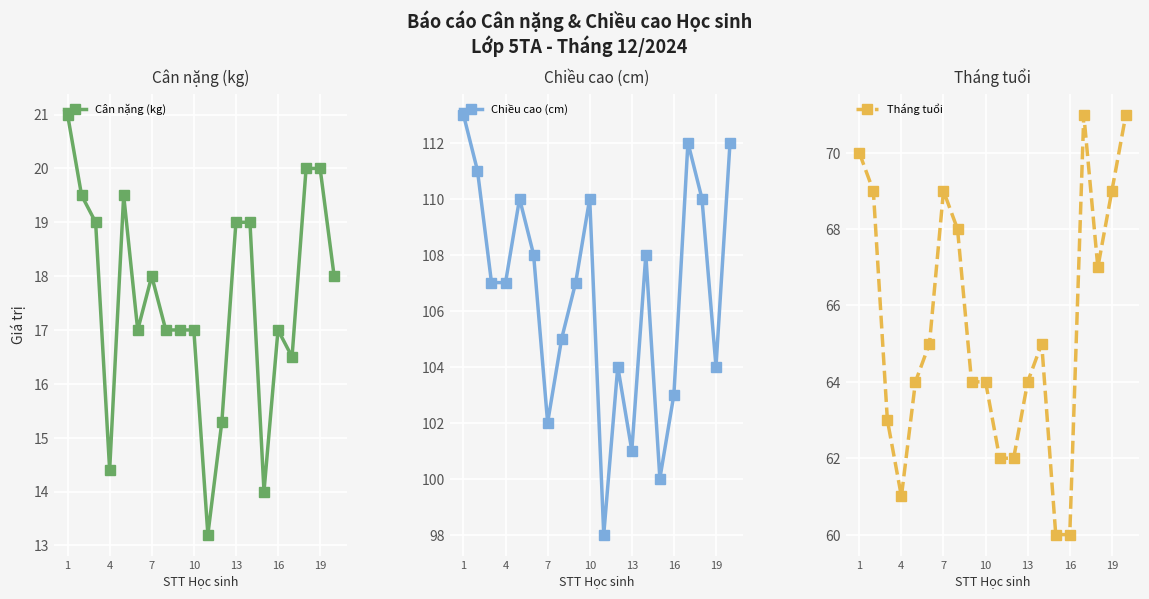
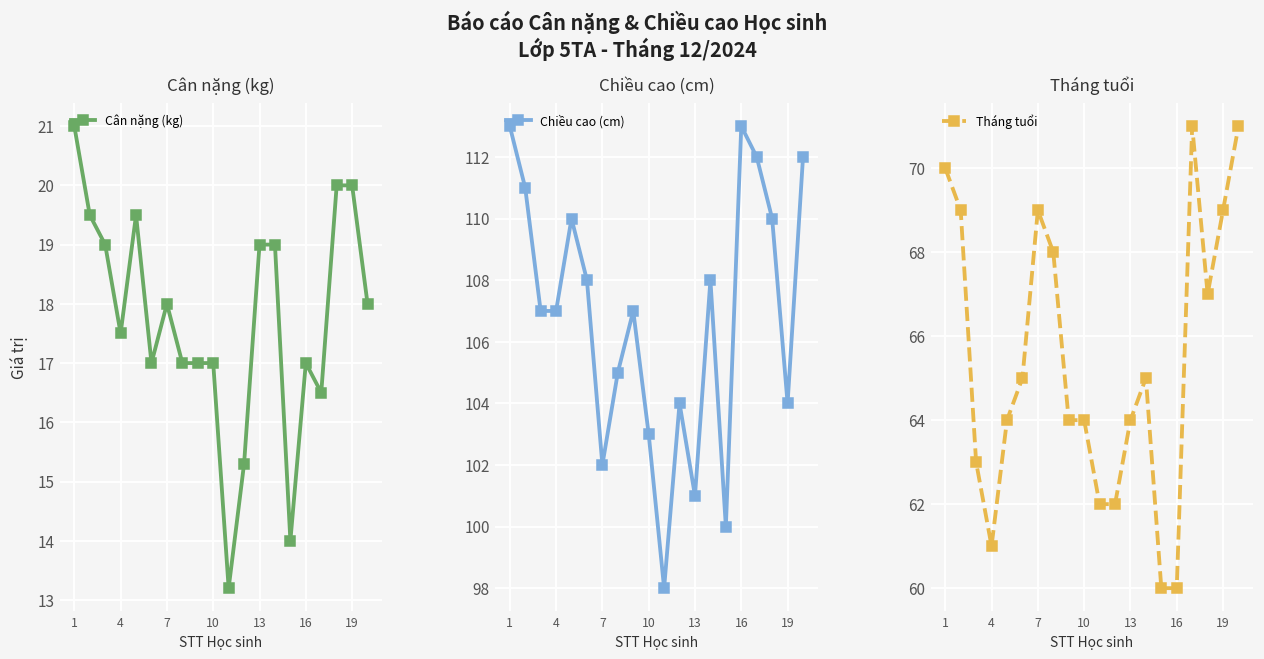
  {
    "Cân nặng (kg)": {
      "1": 21.0,
-     "4": 14.4,
+     "4": 17.5,
      "7": 18.0,
      "10": 17.0,
      "13": 19.0,
      "16": 17.0,
      "19": 20.0
    },
    "Chiều cao (cm)": {
      "1": 113,
      "4": 107,
      "7": 102,
-     "10": 110,
+     "10": 103,
      "13": 101,
-     "16": 103,
+     "16": 113,
      "19": 104
    },
    "Tháng tuổi": {
      "1": 70.0,
      "4": 61.0,
      "7": 69.0,
      "10": 64.0,
      "13": 64.0,
      "16": 60.0,
      "19": 69.0
    }
  }
